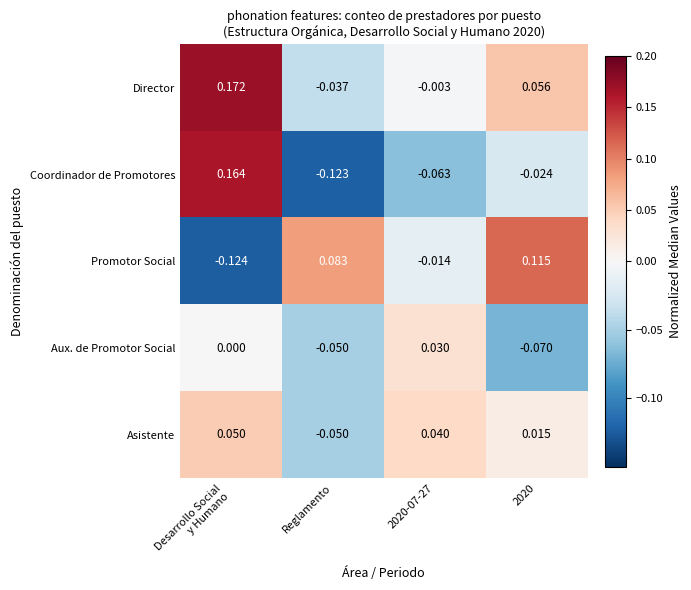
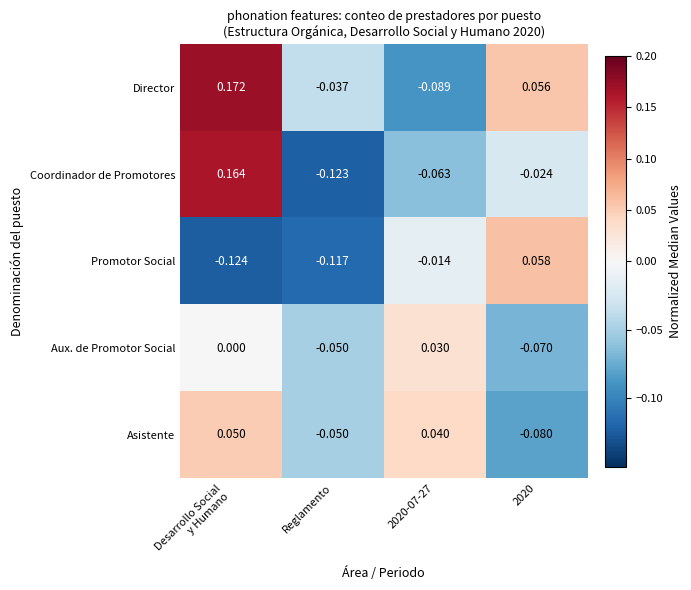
  {
    "Director": {
      "Desarrollo Social y Humano": 0.172,
      "Reglamento": -0.037,
-     "2020-07-27": -0.003,
+     "2020-07-27": -0.089,
      "2020": 0.056
    },
    "Coordinador de Promotores": {
      "Desarrollo Social y Humano": 0.164,
      "Reglamento": -0.123,
      "2020-07-27": -0.063,
      "2020": -0.024
    },
    "Promotor Social": {
      "Desarrollo Social y Humano": -0.124,
-     "Reglamento": 0.083,
+     "Reglamento": -0.117,
      "2020-07-27": -0.014,
-     "2020": 0.115
+     "2020": 0.058
    },
    "Aux. de Promotor Social": {
      "Desarrollo Social y Humano": 0.000,
      "Reglamento": -0.050,
      "2020-07-27": 0.030,
      "2020": -0.070
    },
    "Asistente": {
      "Desarrollo Social y Humano": 0.050,
      "Reglamento": -0.050,
      "2020-07-27": 0.040,
-     "2020": 0.015
+     "2020": -0.080
    }
  }
